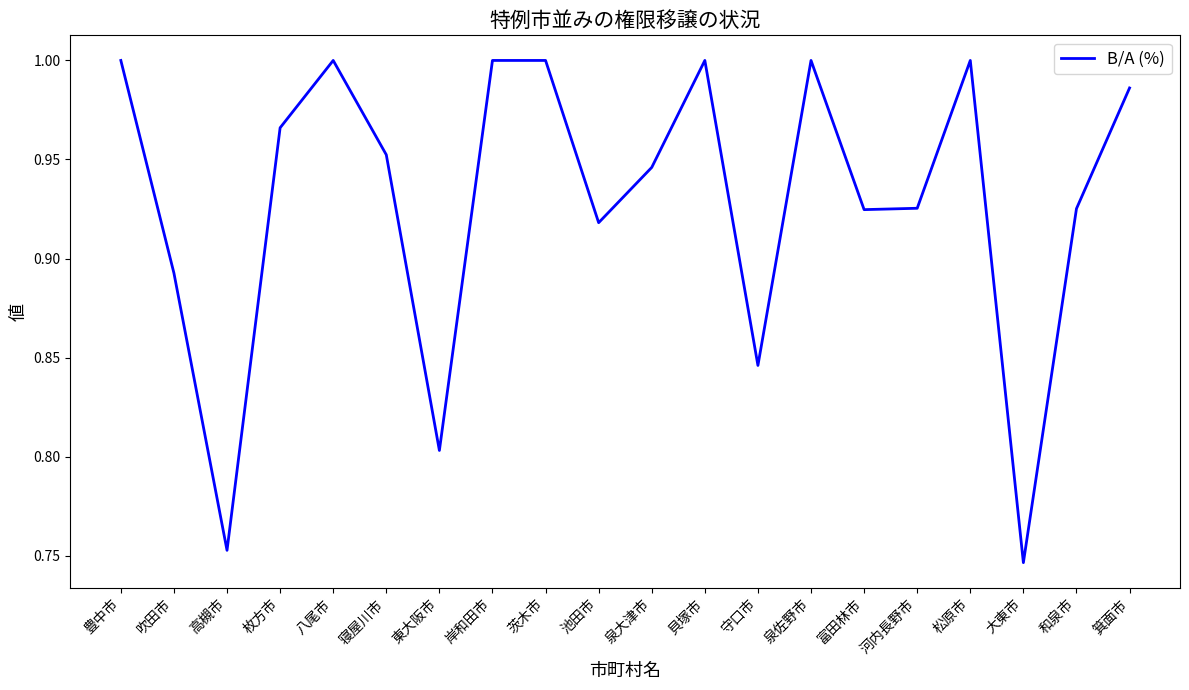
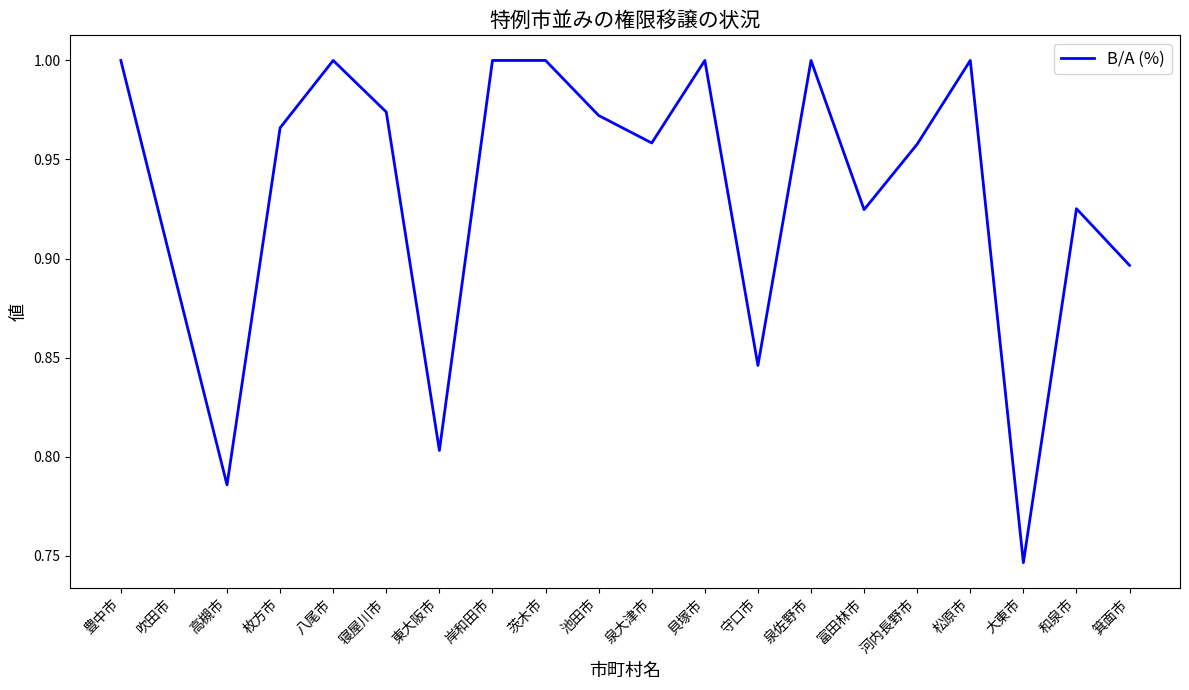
  {
    "豊中市": 1.000,
    "吹田市": 0.893,
-   "高槻市": 0.753,
+   "高槻市": 0.786,
    "枚方市": 0.966,
    "八尾市": 1.000,
-   "寝屋川市": 0.952,
+   "寝屋川市": 0.974,
    "東大阪市": 0.803,
    "岸和田市": 1.000,
    "茨木市": 1.000,
-   "池田市": 0.918,
-   "泉大津市": 0.946,
+   "池田市": 0.972,
+   "泉大津市": 0.958,
    "貝塚市": 1.000,
    "守口市": 0.846,
    "泉佐野市": 1.000,
    "富田林市": 0.925,
-   "河内長野市": 0.925,
+   "河内長野市": 0.958,
    "松原市": 1.000,
    "大東市": 0.746,
    "和泉市": 0.925,
-   "箕面市": 0.986
+   "箕面市": 0.897
  }
